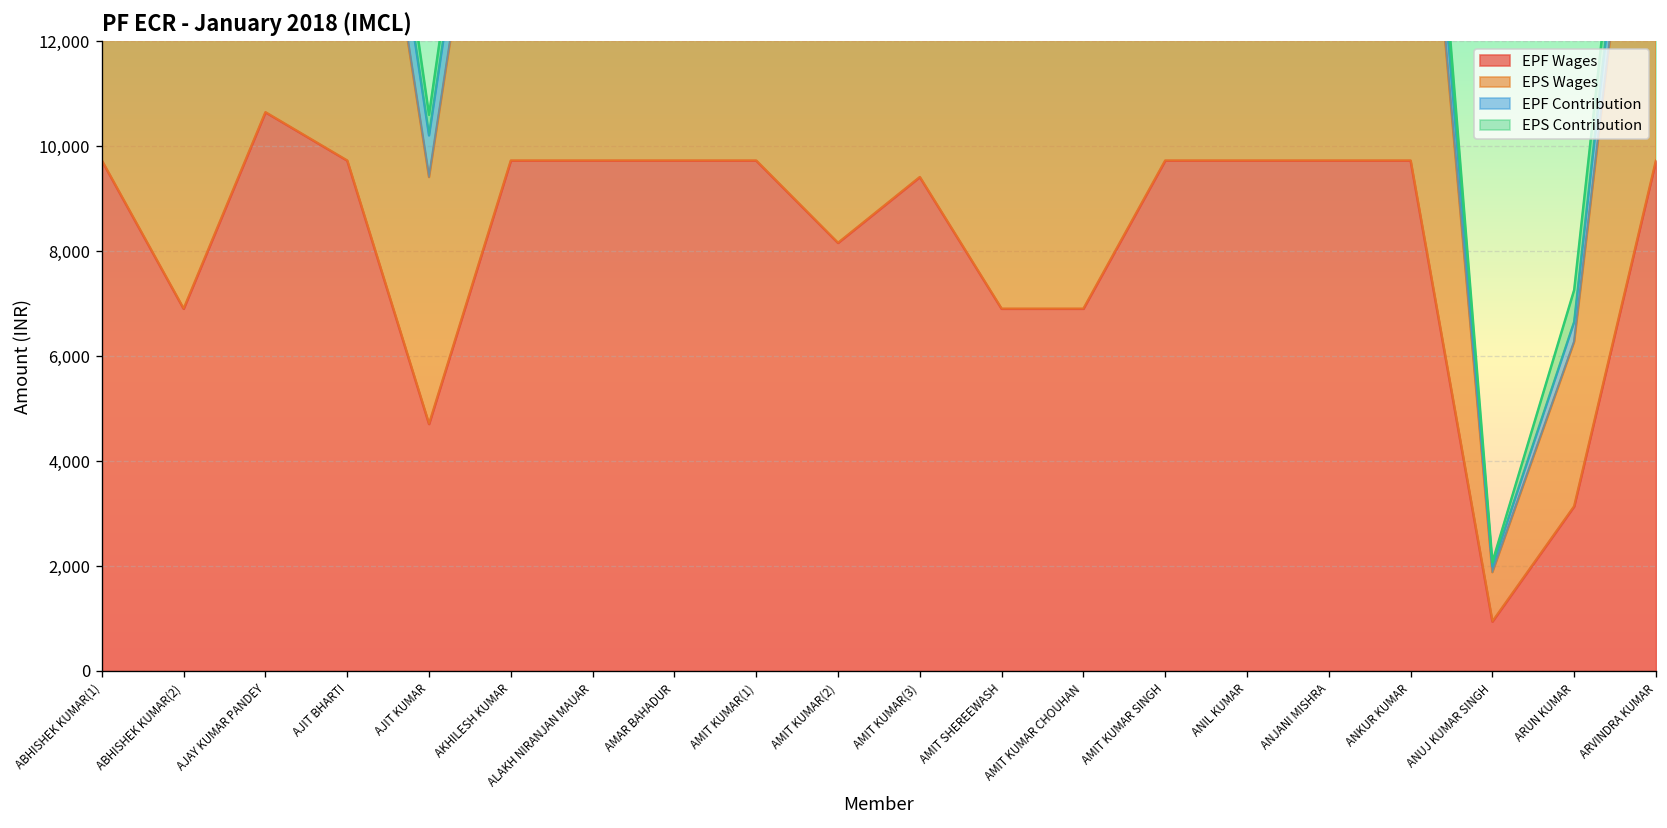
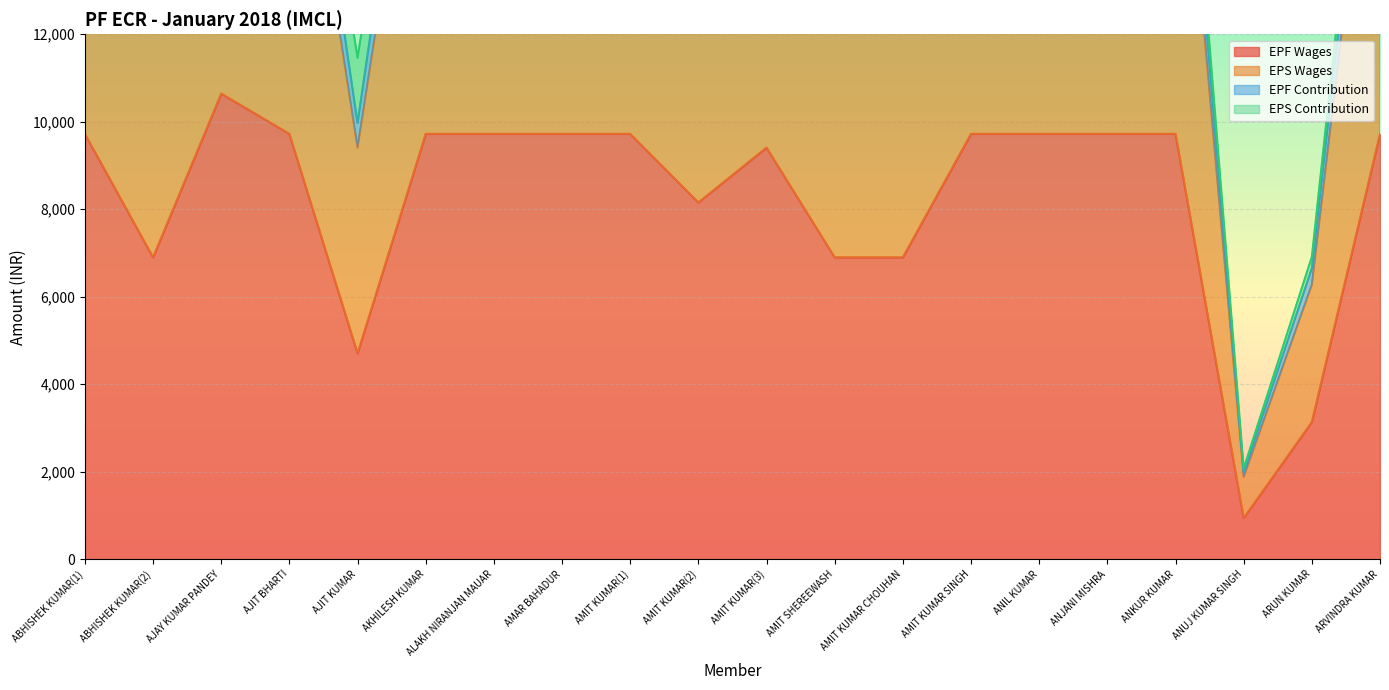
  {
    "EPF Contribution": {
-     "AJIT KUMAR": "800",
+     "AJIT KUMAR": "600",
      "ANUJ KUMAR SINGH": "100",
      "ARUN KUMAR": "400"
    },
    "EPS Contribution": {
-     "AJIT KUMAR": "400",
+     "AJIT KUMAR": "1,500",
      "ANUJ KUMAR SINGH": "100",
-     "ARUN KUMAR": "600"
+     "ARUN KUMAR": "300"
    }
  }
